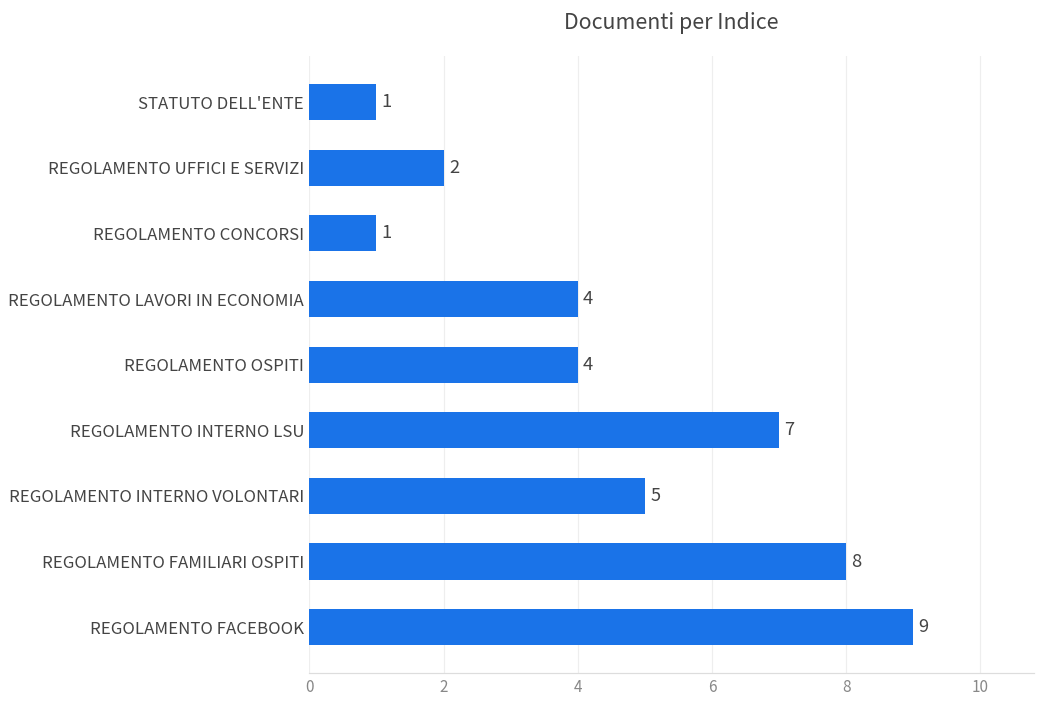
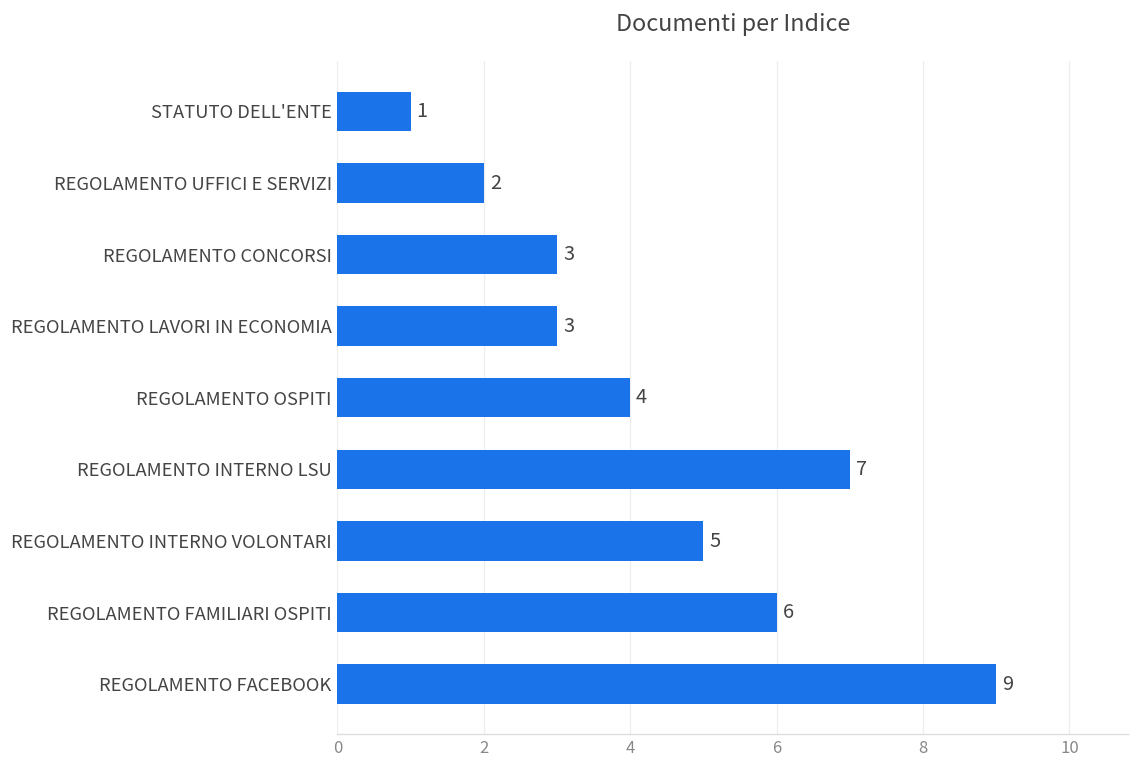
  {
    "STATUTO DELL'ENTE": 1,
    "REGOLAMENTO UFFICI E SERVIZI": 2,
-   "REGOLAMENTO CONCORSI": 1,
-   "REGOLAMENTO LAVORI IN ECONOMIA": 4,
+   "REGOLAMENTO CONCORSI": 3,
+   "REGOLAMENTO LAVORI IN ECONOMIA": 3,
    "REGOLAMENTO OSPITI": 4,
    "REGOLAMENTO INTERNO LSU": 7,
    "REGOLAMENTO INTERNO VOLONTARI": 5,
-   "REGOLAMENTO FAMILIARI OSPITI": 8,
+   "REGOLAMENTO FAMILIARI OSPITI": 6,
    "REGOLAMENTO FACEBOOK": 9
  }
